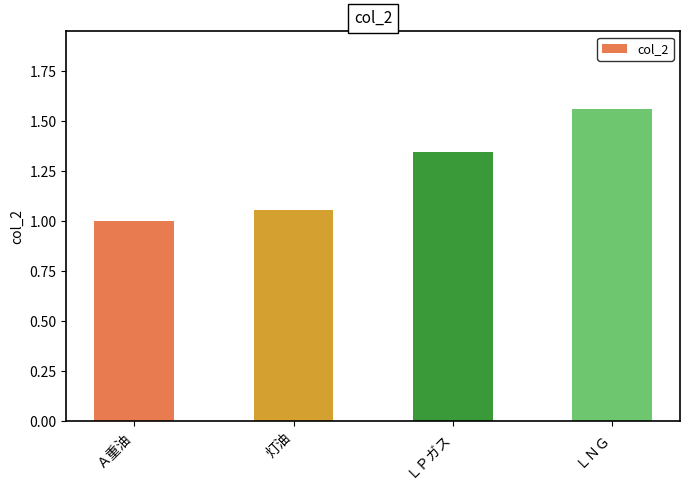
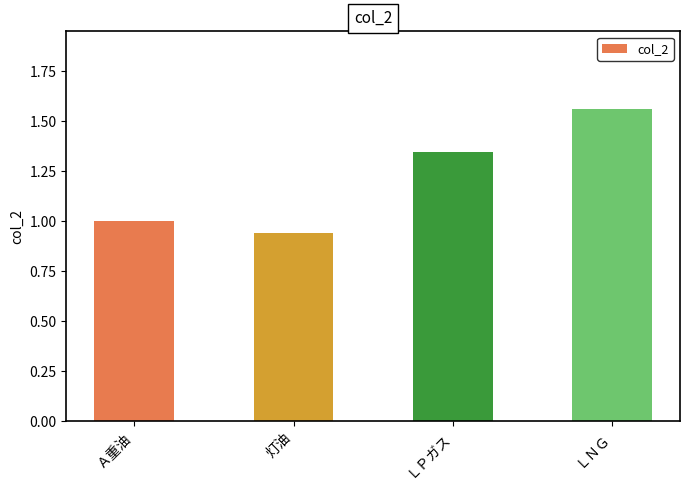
  {
    "Ａ重油": 1.00,
-   "灯油": 1.06,
+   "灯油": 0.94,
    "ＬＰガス": 1.35,
    "ＬＮＧ": 1.56
  }
